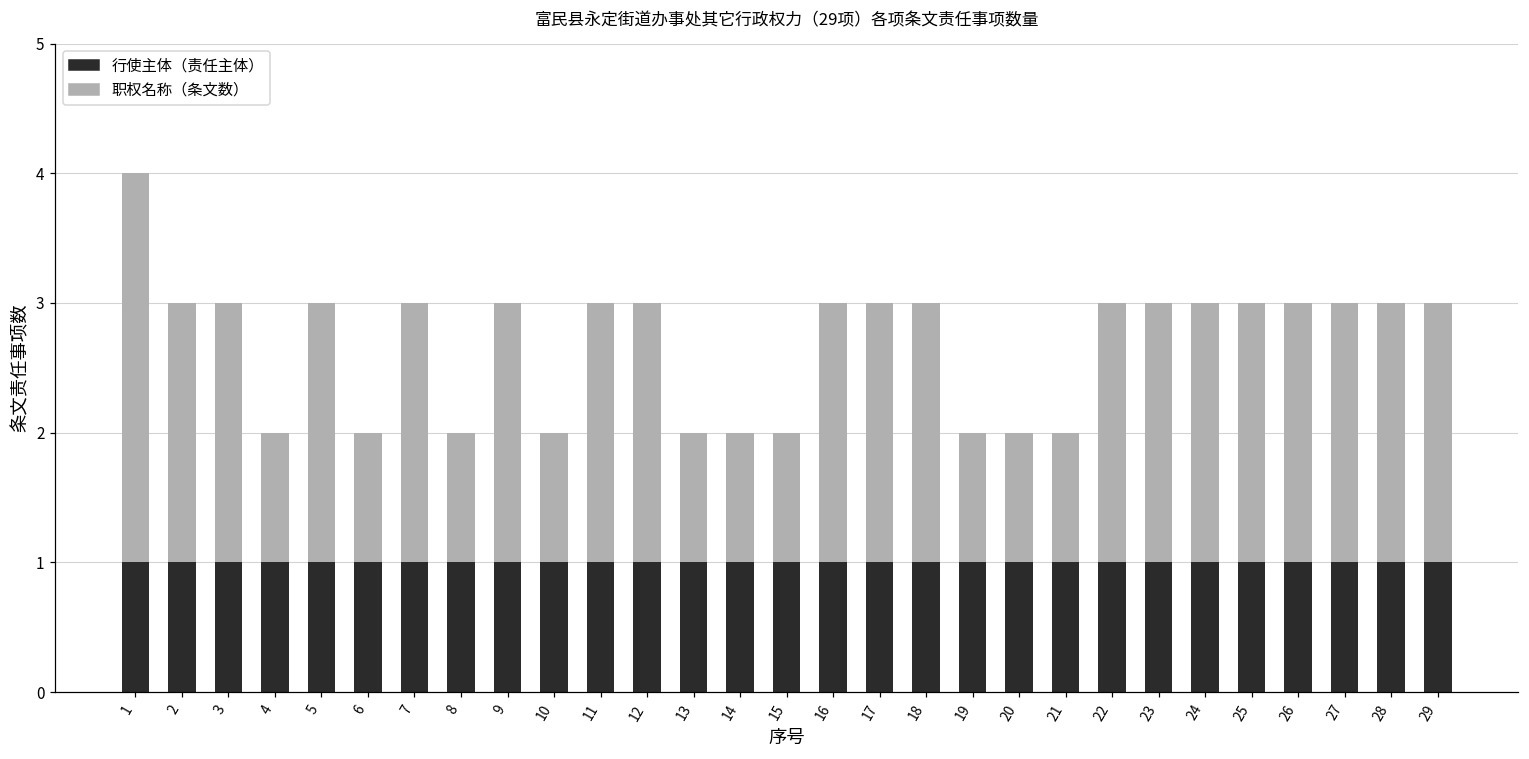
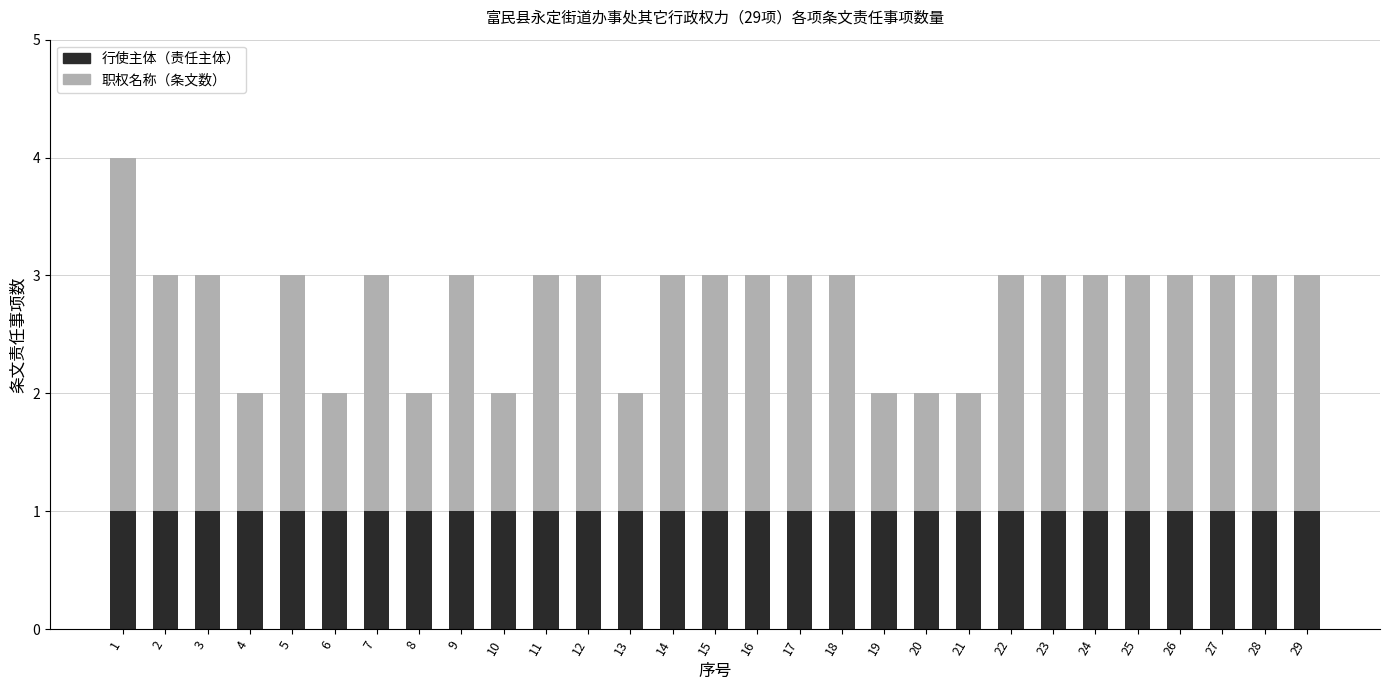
  {
    "行使主体（责任主体）": {
      "1": 1,
      "2": 1,
      "3": 1,
      "4": 1,
      "5": 1,
      "6": 1,
      "7": 1,
      "8": 1,
      "9": 1,
      "10": 1,
      "11": 1,
      "12": 1,
      "13": 1,
      "14": 1,
      "15": 1,
      "16": 1,
      "17": 1,
      "18": 1,
      "19": 1,
      "20": 1,
      "21": 1,
      "22": 1,
      "23": 1,
      "24": 1,
      "25": 1,
      "26": 1,
      "27": 1,
      "28": 1,
      "29": 1
    },
    "职权名称（条文数）": {
      "1": 3,
      "2": 2,
      "3": 2,
      "4": 1,
      "5": 2,
      "6": 1,
      "7": 2,
      "8": 1,
      "9": 2,
      "10": 1,
      "11": 2,
      "12": 2,
      "13": 1,
-     "14": 1,
-     "15": 1,
+     "14": 2,
+     "15": 2,
      "16": 2,
      "17": 2,
      "18": 2,
      "19": 1,
      "20": 1,
      "21": 1,
      "22": 2,
      "23": 2,
      "24": 2,
      "25": 2,
      "26": 2,
      "27": 2,
      "28": 2,
      "29": 2
    }
  }
